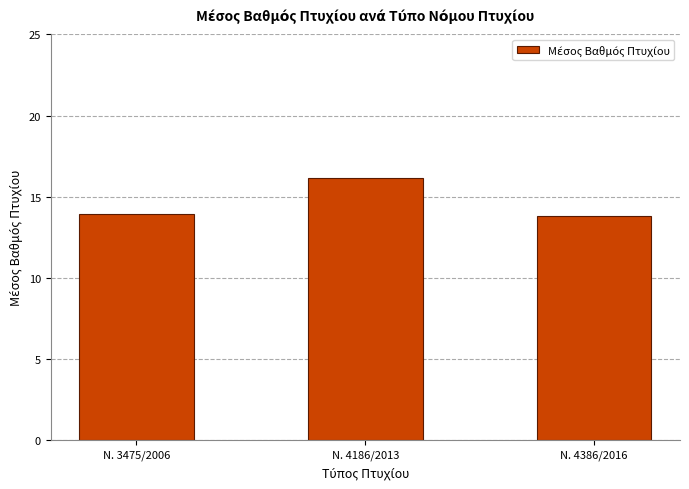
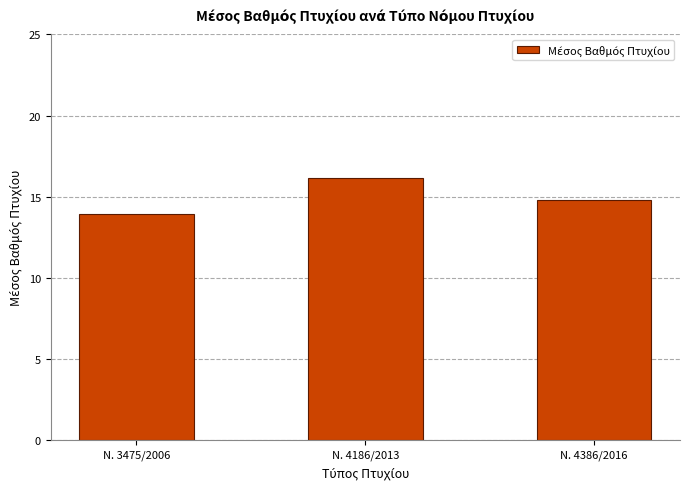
  {
    "Ν. 3475/2006": 13.9,
    "Ν. 4186/2013": 16.1,
-   "Ν. 4386/2016": 13.8
+   "Ν. 4386/2016": 14.8
  }
